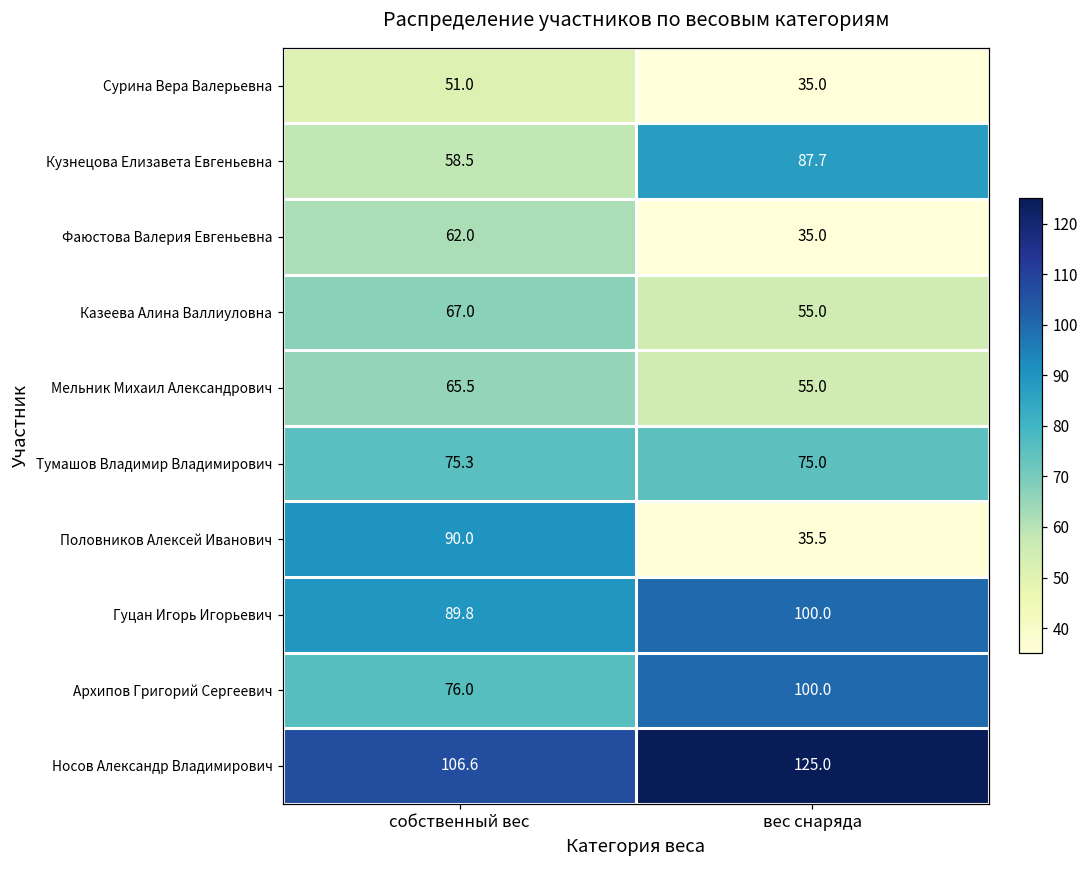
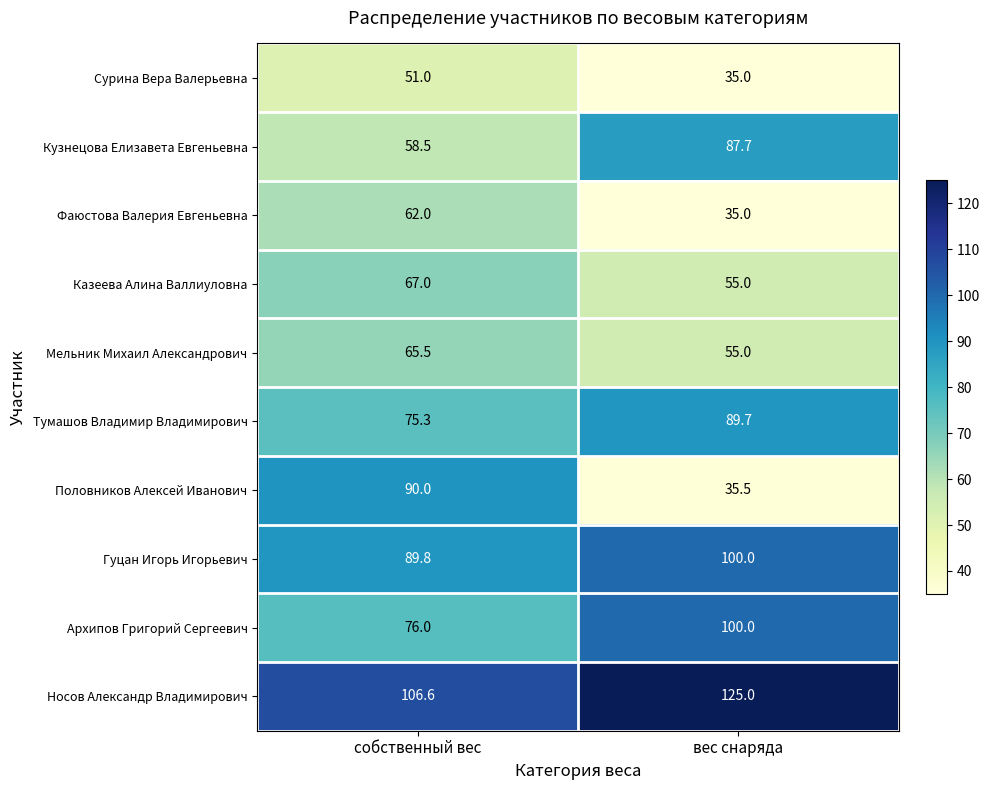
  {
    "Сурина Вера Валерьевна": {
      "собственный вес": 51.0,
      "вес снаряда": 35.0
    },
    "Кузнецова Елизавета Евгеньевна": {
      "собственный вес": 58.5,
      "вес снаряда": 87.7
    },
    "Фаюстова Валерия Евгеньевна": {
      "собственный вес": 62.0,
      "вес снаряда": 35.0
    },
    "Казеева Алина Валлиуловна": {
      "собственный вес": 67.0,
      "вес снаряда": 55.0
    },
    "Мельник Михаил Александрович": {
      "собственный вес": 65.5,
      "вес снаряда": 55.0
    },
    "Тумашов Владимир Владимирович": {
      "собственный вес": 75.3,
-     "вес снаряда": 75.0
+     "вес снаряда": 89.7
    },
    "Половников Алексей Иванович": {
      "собственный вес": 90.0,
      "вес снаряда": 35.5
    },
    "Гуцан Игорь Игорьевич": {
      "собственный вес": 89.8,
      "вес снаряда": 100.0
    },
    "Архипов Григорий Сергеевич": {
      "собственный вес": 76.0,
      "вес снаряда": 100.0
    },
    "Носов Александр Владимирович": {
      "собственный вес": 106.6,
      "вес снаряда": 125.0
    }
  }
